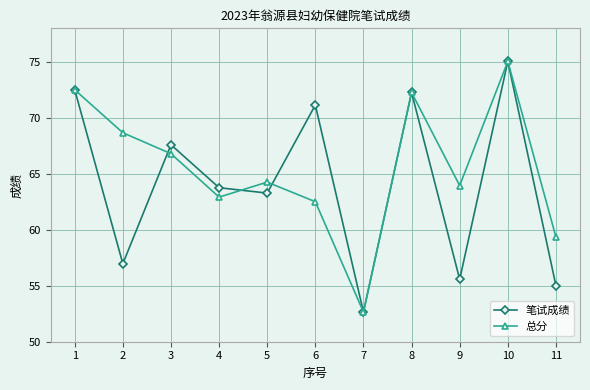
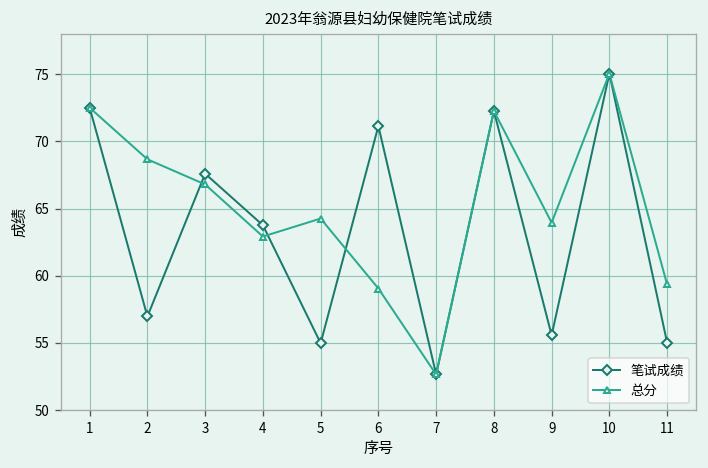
  {
    "笔试成绩": {
      "2": 57.0,
      "3": 67.6,
      "4": 63.8,
-     "5": 63.3,
+     "5": 55.0,
      "6": 71.2,
      "9": 55.6,
      "11": 55.0
    },
    "总分": {
      "2": 68.7,
      "3": 66.8,
      "4": 62.9,
      "5": 64.3,
-     "6": 62.5,
+     "6": 59.1,
      "9": 64.0,
      "11": 59.4
    }
  }
